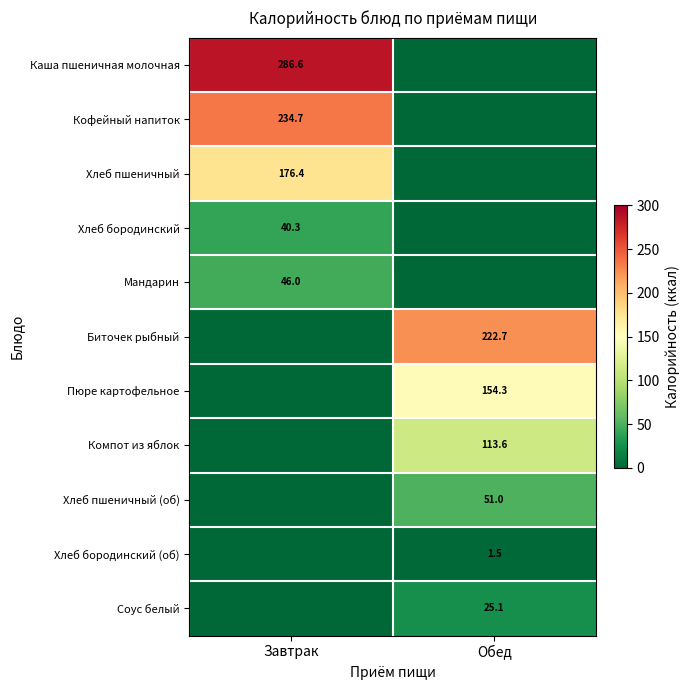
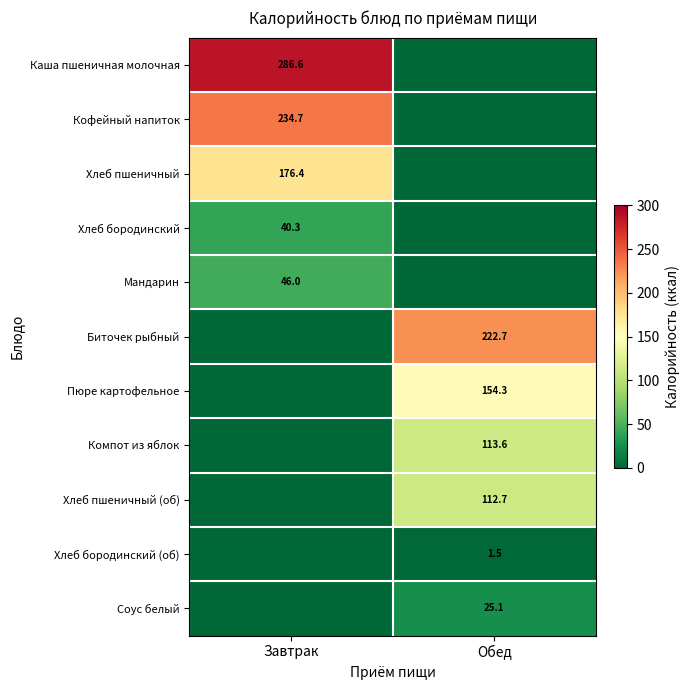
  {
    "Каша пшеничная молочная": {
      "Завтрак": 286.6
    },
    "Кофейный напиток": {
      "Завтрак": 234.7
    },
    "Хлеб пшеничный": {
      "Завтрак": 176.4
    },
    "Хлеб бородинский": {
      "Завтрак": 40.3
    },
    "Мандарин": {
      "Завтрак": 46.0
    },
    "Биточек рыбный": {
      "Обед": 222.7
    },
    "Пюре картофельное": {
      "Обед": 154.3
    },
    "Компот из яблок": {
      "Обед": 113.6
    },
    "Хлеб пшеничный (об)": {
-     "Обед": 51.0
+     "Обед": 112.7
    },
    "Хлеб бородинский (об)": {
      "Обед": 1.5
    },
    "Соус белый": {
      "Обед": 25.1
    }
  }
